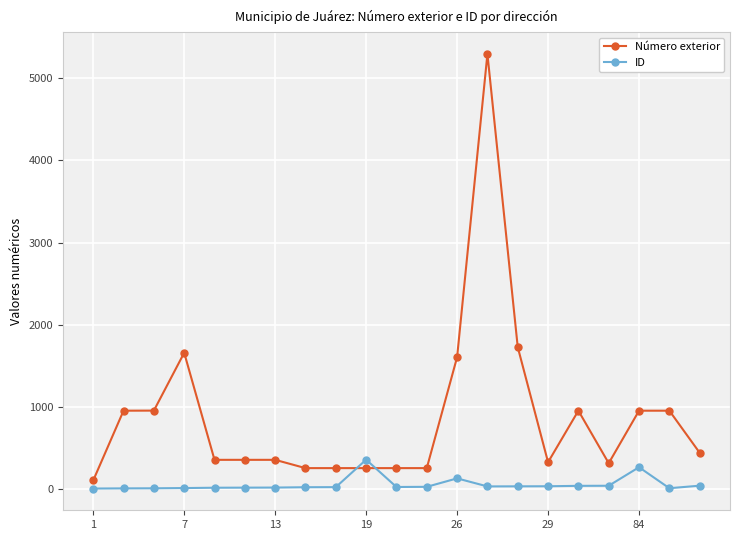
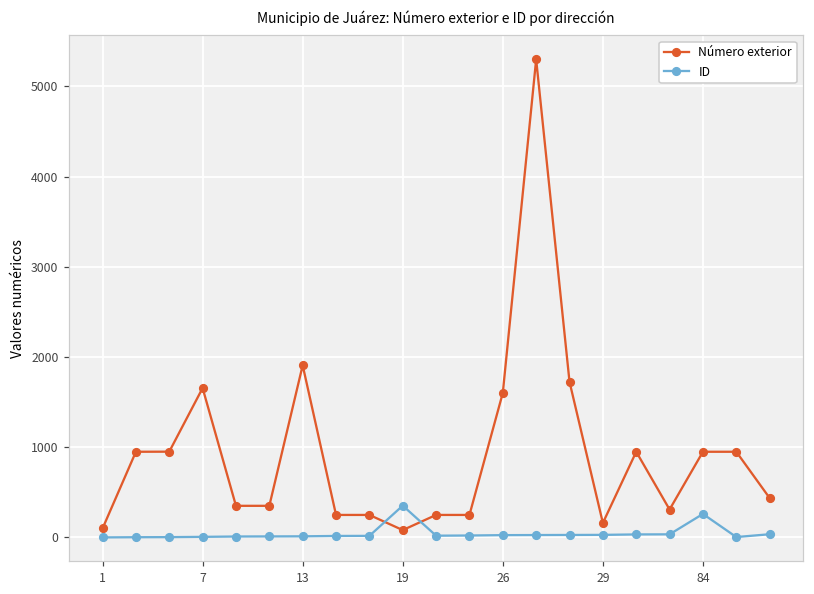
  {
    "Número exterior": {
      "1": 100,
      "7": 1700,
-     "13": 400,
-     "19": 300,
+     "13": 1900,
+     "19": 100,
      "26": 1600,
-     "29": 300,
+     "29": 200,
      "84": 1000
    },
    "ID": {
      "1": 0,
      "7": 0,
      "13": 0,
      "19": 400,
-     "26": 100,
+     "26": 0,
      "29": 0,
      "84": 300
    }
  }
